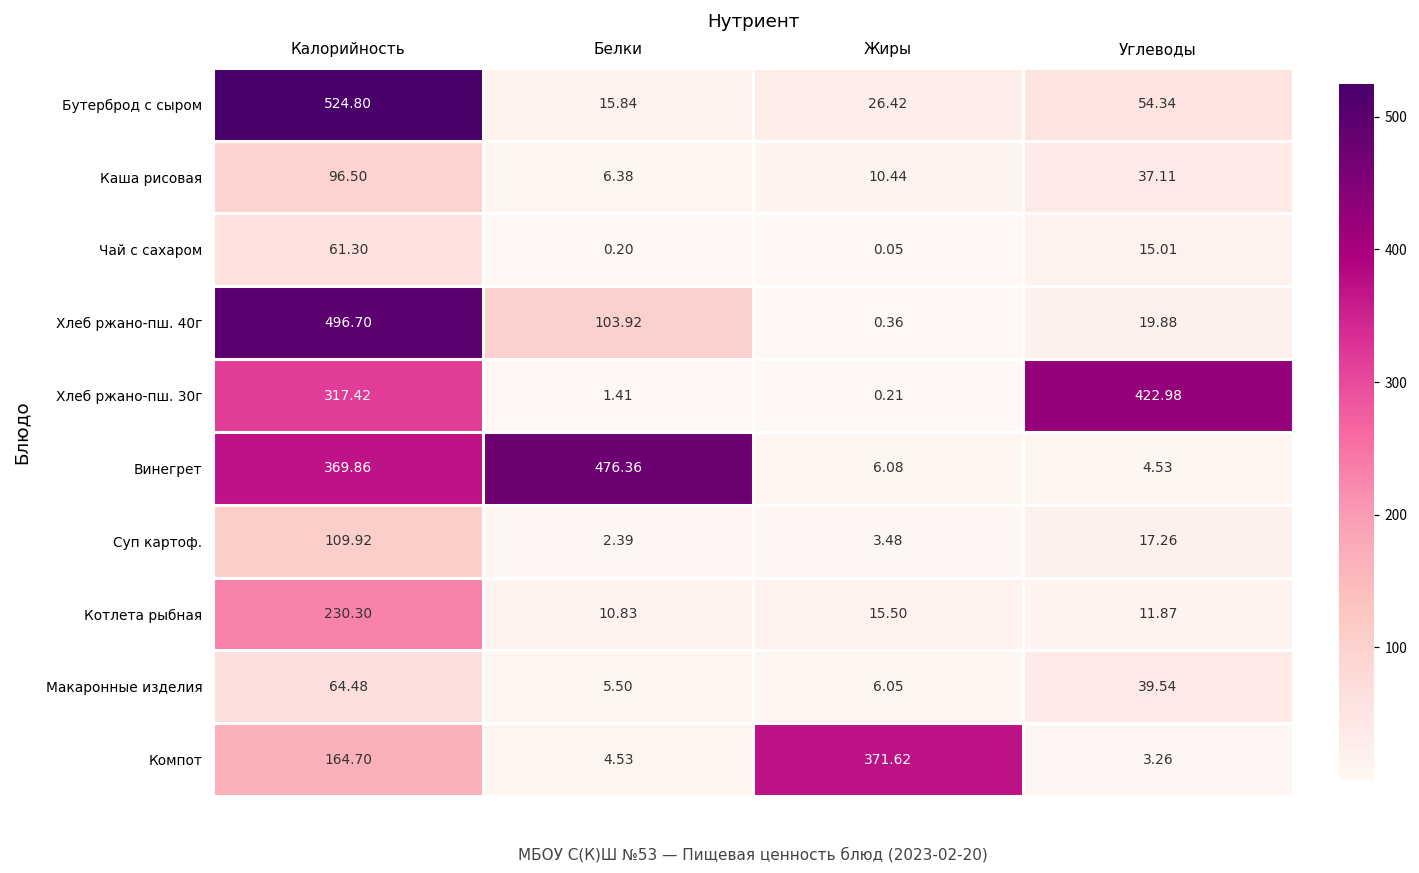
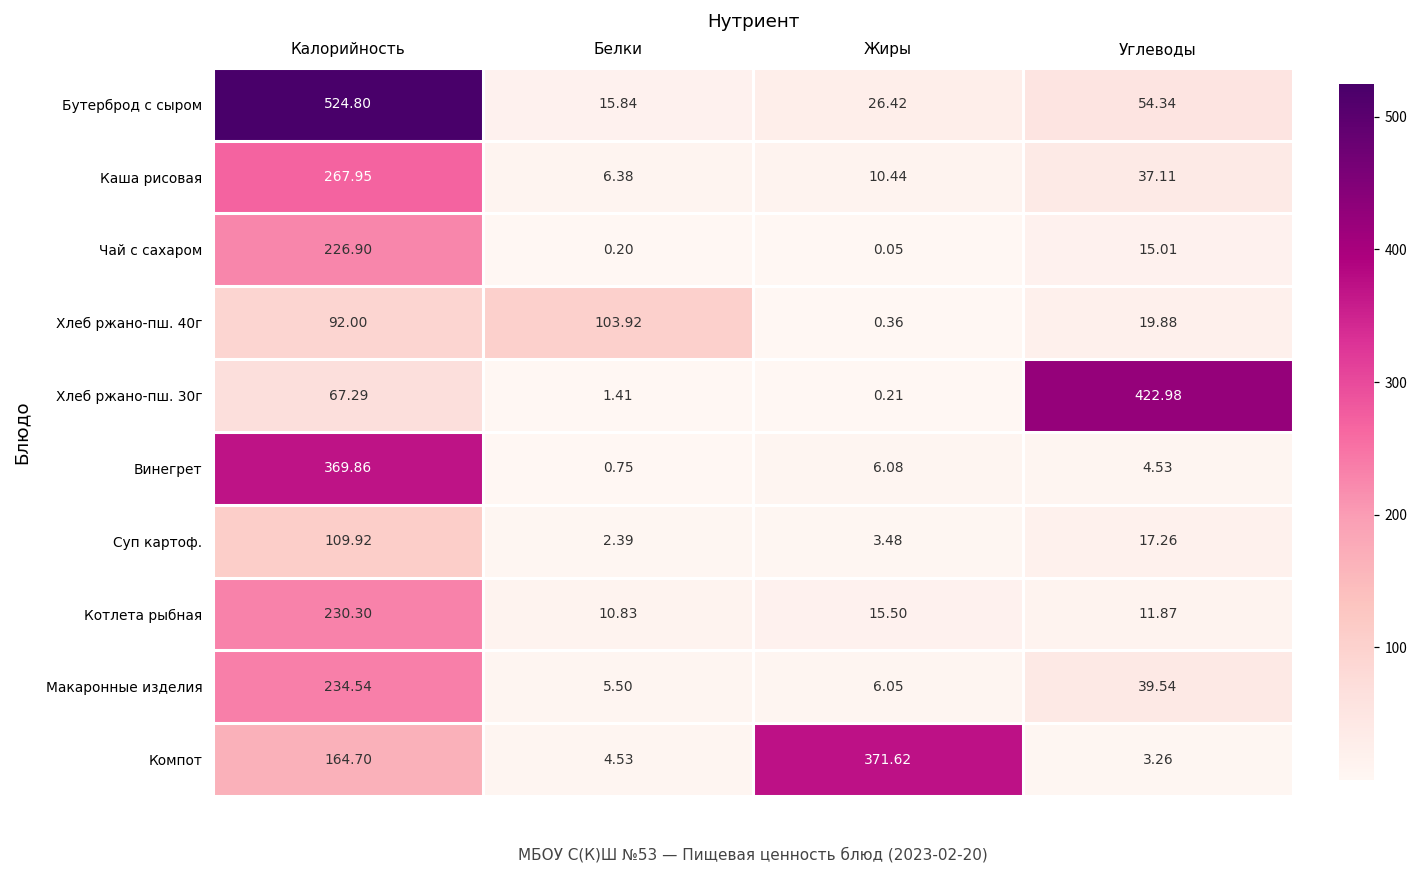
  {
    "Бутерброд с сыром": {
      "Калорийность": 524.80,
      "Белки": 15.84,
      "Жиры": 26.42,
      "Углеводы": 54.34
    },
    "Каша рисовая": {
-     "Калорийность": 96.50,
+     "Калорийность": 267.95,
      "Белки": 6.38,
      "Жиры": 10.44,
      "Углеводы": 37.11
    },
    "Чай с сахаром": {
-     "Калорийность": 61.30,
+     "Калорийность": 226.90,
      "Белки": 0.20,
      "Жиры": 0.05,
      "Углеводы": 15.01
    },
    "Хлеб ржано-пш. 40г": {
-     "Калорийность": 496.70,
+     "Калорийность": 92.00,
      "Белки": 103.92,
      "Жиры": 0.36,
      "Углеводы": 19.88
    },
    "Хлеб ржано-пш. 30г": {
-     "Калорийность": 317.42,
+     "Калорийность": 67.29,
      "Белки": 1.41,
      "Жиры": 0.21,
      "Углеводы": 422.98
    },
    "Винегрет": {
      "Калорийность": 369.86,
-     "Белки": 476.36,
+     "Белки": 0.75,
      "Жиры": 6.08,
      "Углеводы": 4.53
    },
    "Суп картоф.": {
      "Калорийность": 109.92,
      "Белки": 2.39,
      "Жиры": 3.48,
      "Углеводы": 17.26
    },
    "Котлета рыбная": {
      "Калорийность": 230.30,
      "Белки": 10.83,
      "Жиры": 15.50,
      "Углеводы": 11.87
    },
    "Макаронные изделия": {
-     "Калорийность": 64.48,
+     "Калорийность": 234.54,
      "Белки": 5.50,
      "Жиры": 6.05,
      "Углеводы": 39.54
    },
    "Компот": {
      "Калорийность": 164.70,
      "Белки": 4.53,
      "Жиры": 371.62,
      "Углеводы": 3.26
    }
  }
